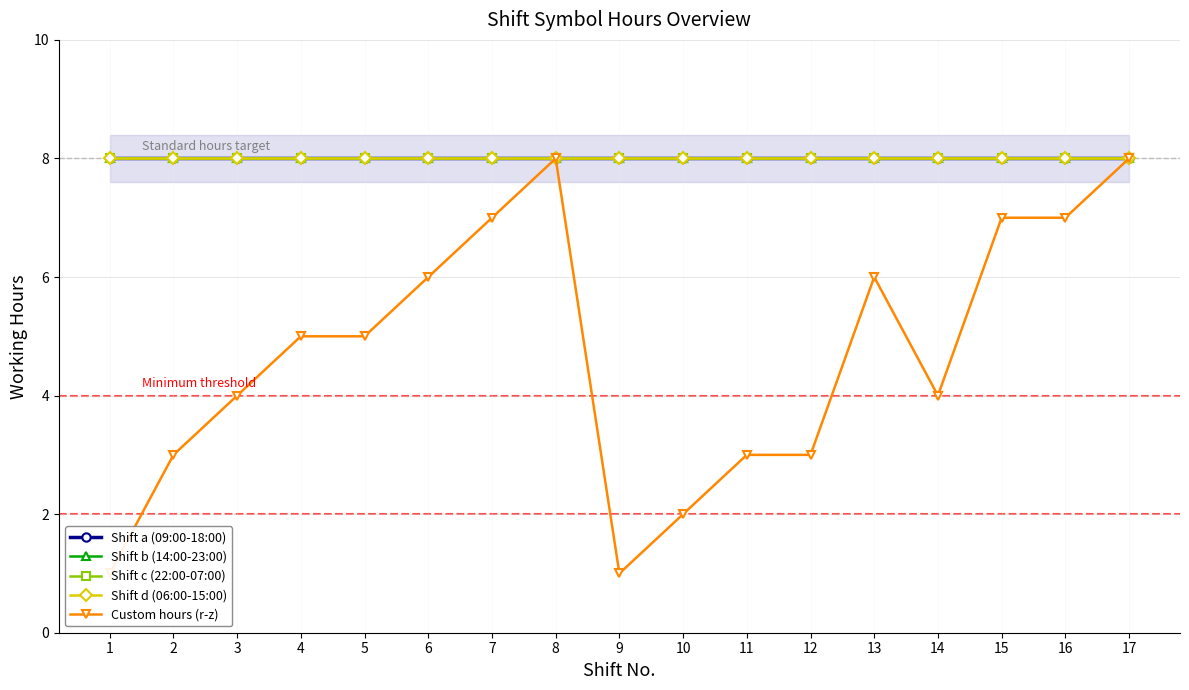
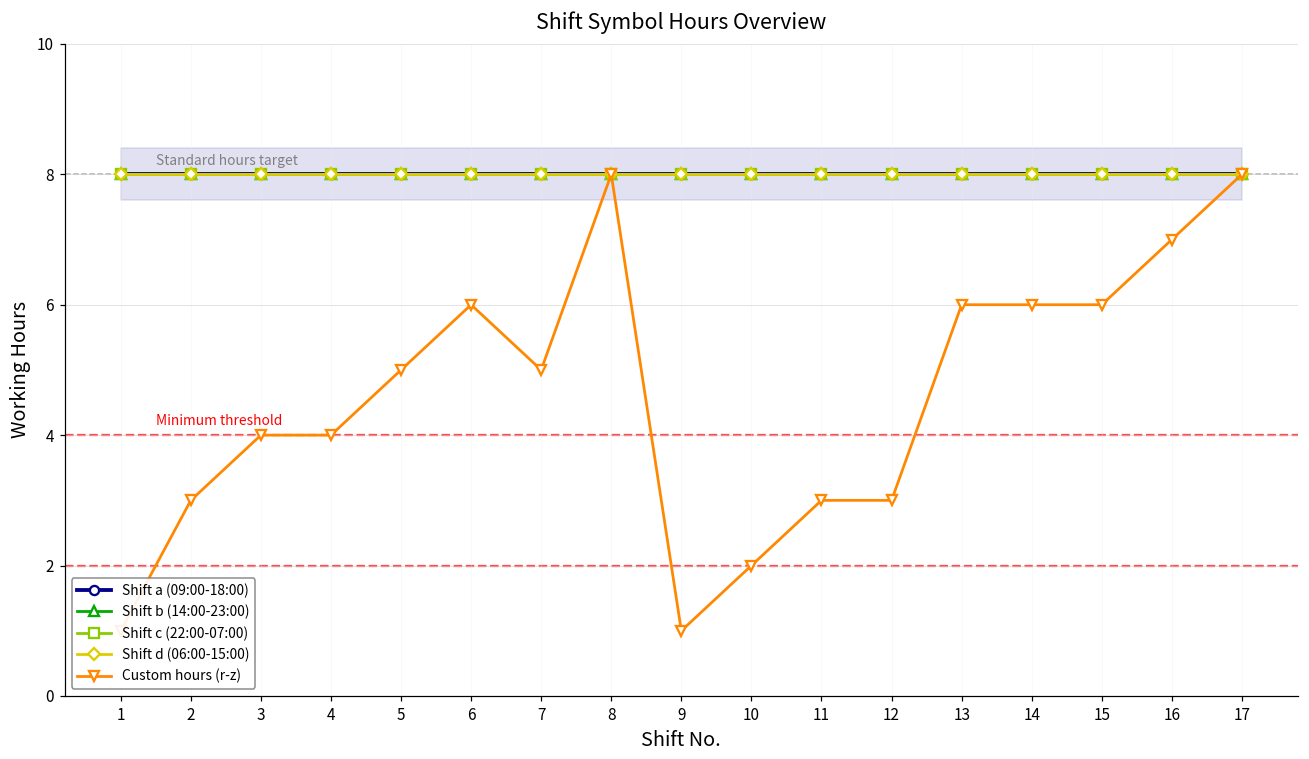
  {
    "Shift d (06:00-15:00)": {
      "1": 8,
      "2": 8,
      "3": 8,
      "4": 8,
      "5": 8,
      "6": 8,
      "7": 8,
      "9": 8,
      "10": 8,
      "11": 8,
      "12": 8,
      "13": 8,
      "14": 8,
      "15": 8,
      "16": 8
    },
    "Custom hours (r-z)": {
      "2": 3,
      "3": 4,
-     "4": 5,
+     "4": 4,
      "5": 5,
      "6": 6,
-     "7": 7,
+     "7": 5,
      "9": 1,
      "10": 2,
      "11": 3,
      "12": 3,
      "13": 6,
-     "14": 4,
-     "15": 7,
+     "14": 6,
+     "15": 6,
      "16": 7
    }
  }
